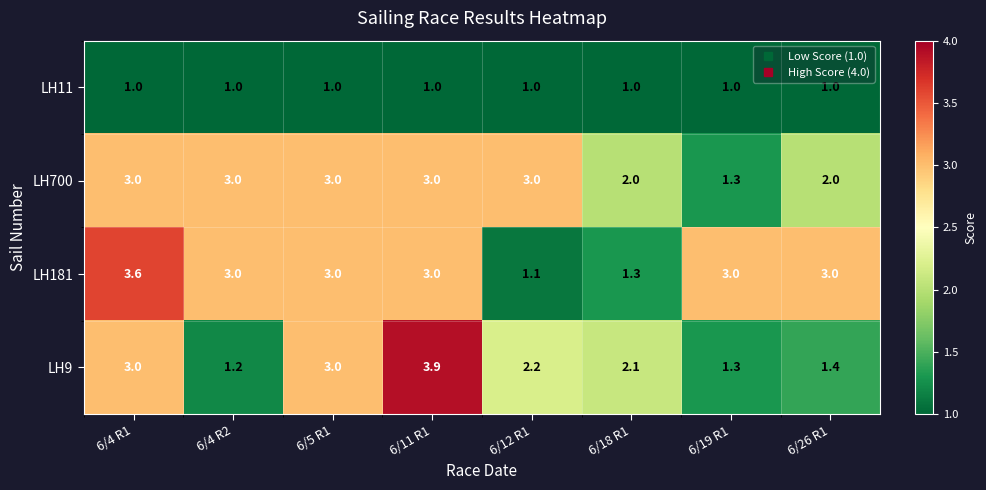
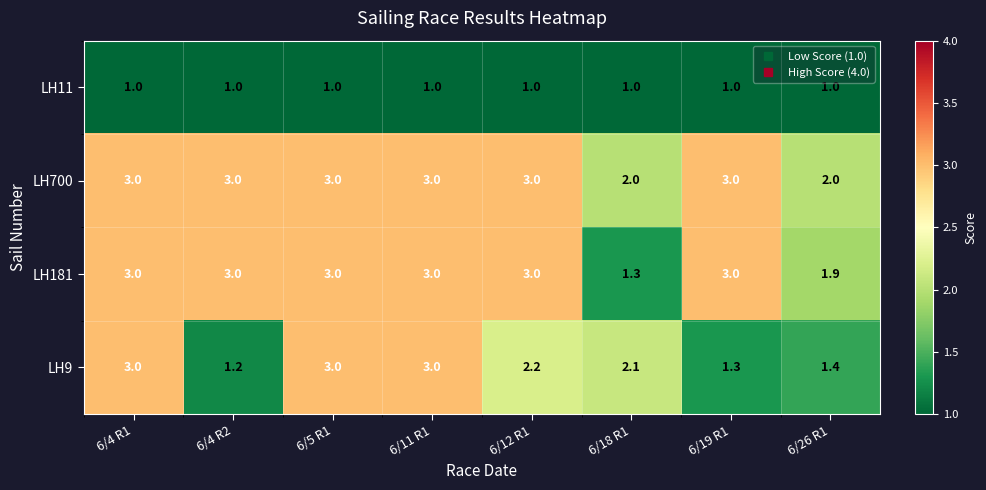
  {
    "LH11": {
      "6/4 R1": 1.0,
      "6/4 R2": 1.0,
      "6/5 R1": 1.0,
      "6/11 R1": 1.0,
      "6/12 R1": 1.0,
      "6/18 R1": 1.0,
      "6/19 R1": 1.0
    },
    "LH700": {
      "6/4 R1": 3.0,
      "6/4 R2": 3.0,
      "6/5 R1": 3.0,
      "6/11 R1": 3.0,
      "6/12 R1": 3.0,
      "6/18 R1": 2.0,
-     "6/19 R1": 1.3,
+     "6/19 R1": 3.0,
      "6/26 R1": 2.0
    },
    "LH181": {
-     "6/4 R1": 3.6,
+     "6/4 R1": 3.0,
      "6/4 R2": 3.0,
      "6/5 R1": 3.0,
      "6/11 R1": 3.0,
-     "6/12 R1": 1.1,
+     "6/12 R1": 3.0,
      "6/18 R1": 1.3,
      "6/19 R1": 3.0,
-     "6/26 R1": 3.0
+     "6/26 R1": 1.9
    },
    "LH9": {
      "6/4 R1": 3.0,
      "6/4 R2": 1.2,
      "6/5 R1": 3.0,
-     "6/11 R1": 3.9,
+     "6/11 R1": 3.0,
      "6/12 R1": 2.2,
      "6/18 R1": 2.1,
      "6/19 R1": 1.3,
      "6/26 R1": 1.4
    }
  }
